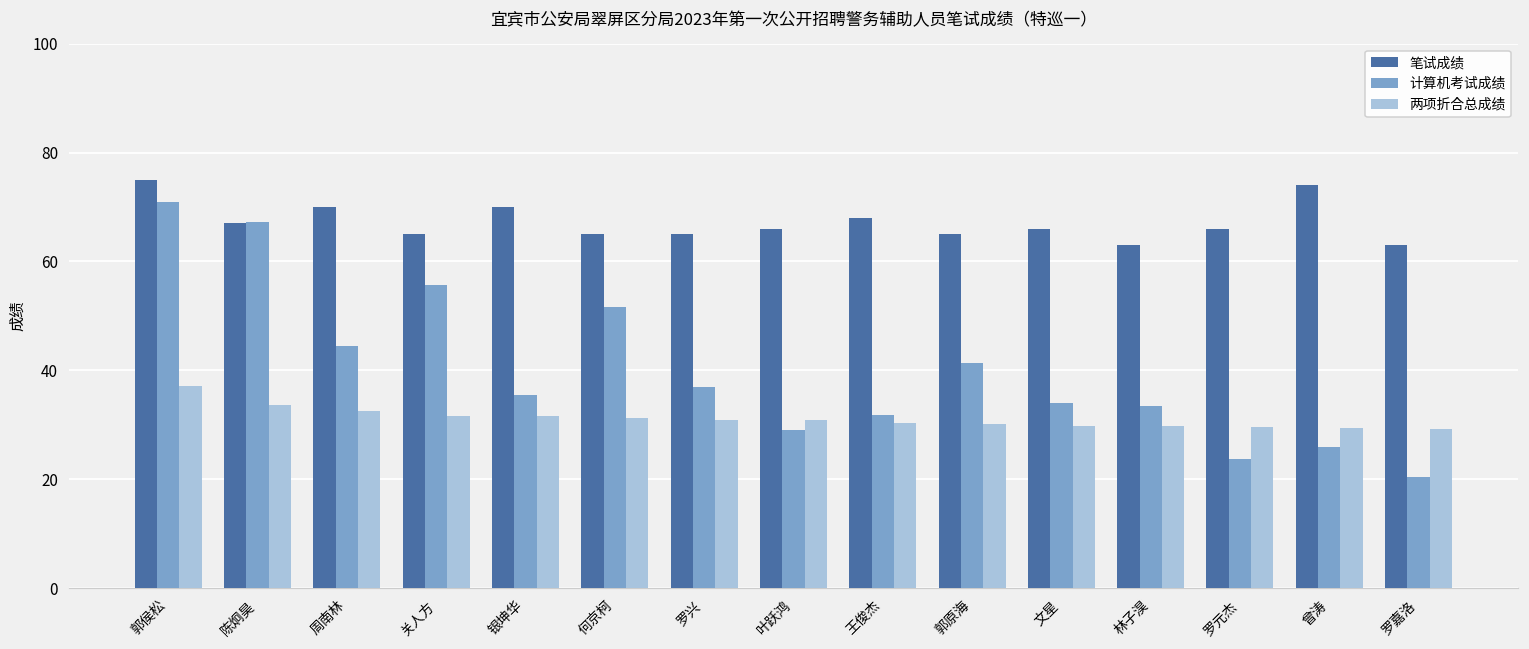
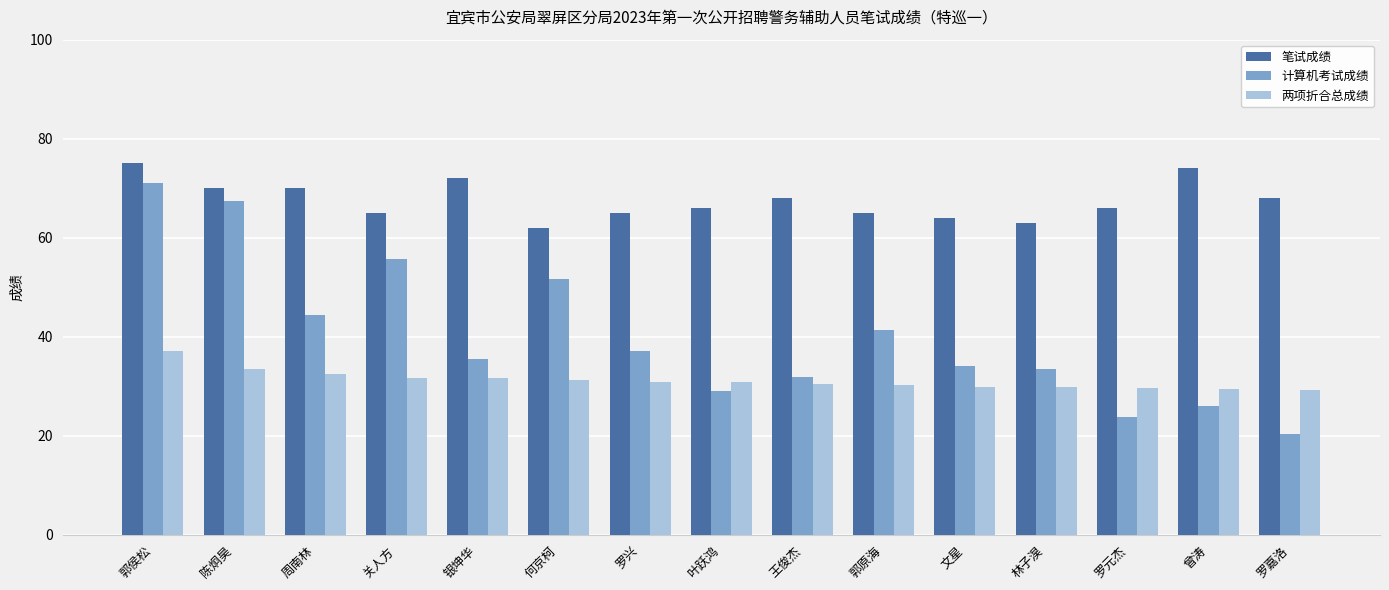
  {
    "笔试成绩": {
      "郭侯松": 75,
-     "陈炯昊": 67,
+     "陈炯昊": 70,
      "周南林": 70,
      "关人方": 65,
-     "银坤华": 70,
-     "何京柯": 65,
+     "银坤华": 72,
+     "何京柯": 62,
      "罗兴": 65,
      "叶跃鸿": 66,
      "王俊杰": 68,
      "郭原海": 65,
-     "文星": 66,
+     "文星": 64,
      "林子淏": 63,
      "罗元杰": 66,
      "曾涛": 74,
-     "罗嘉洛": 63
+     "罗嘉洛": 68
    }
  }
